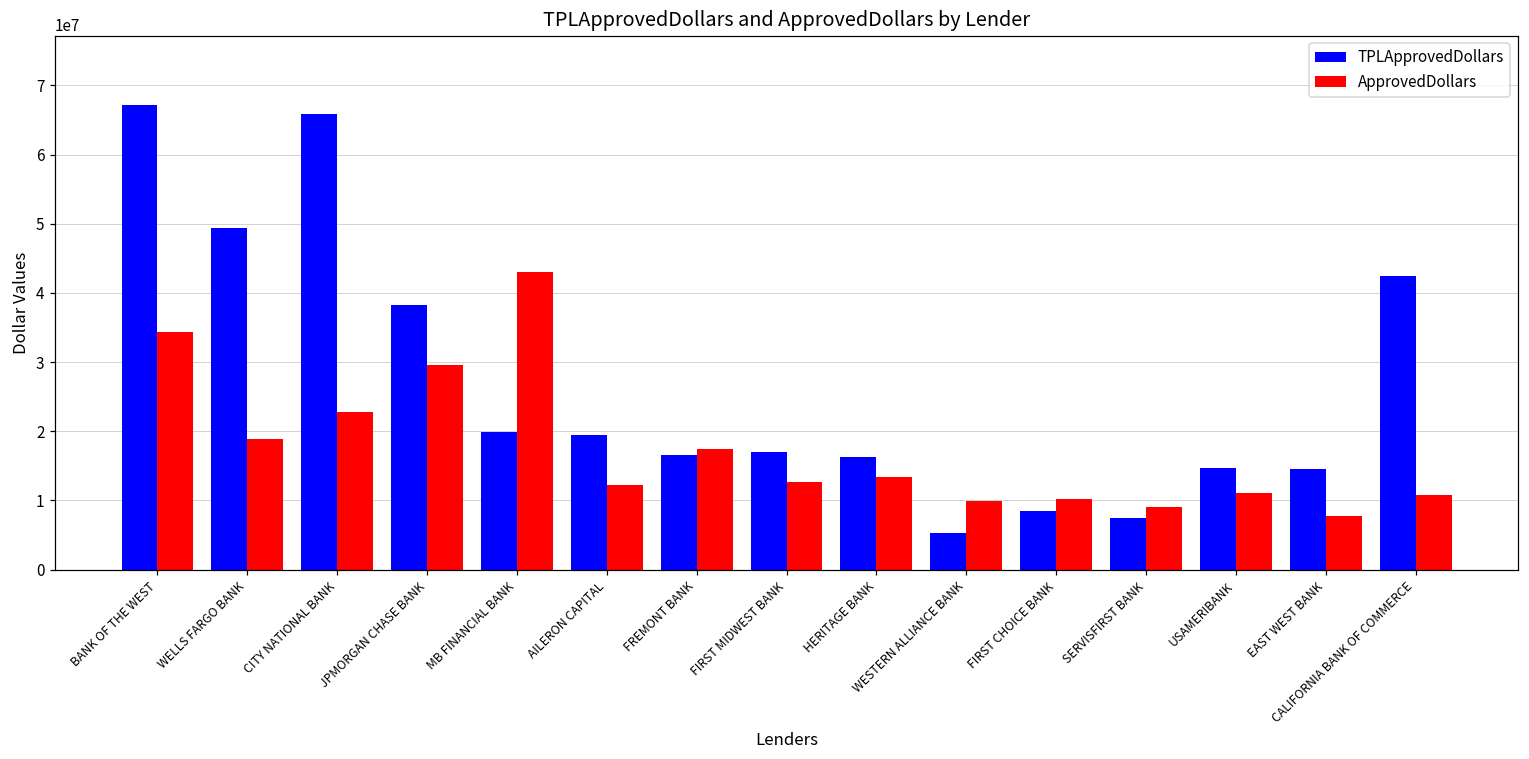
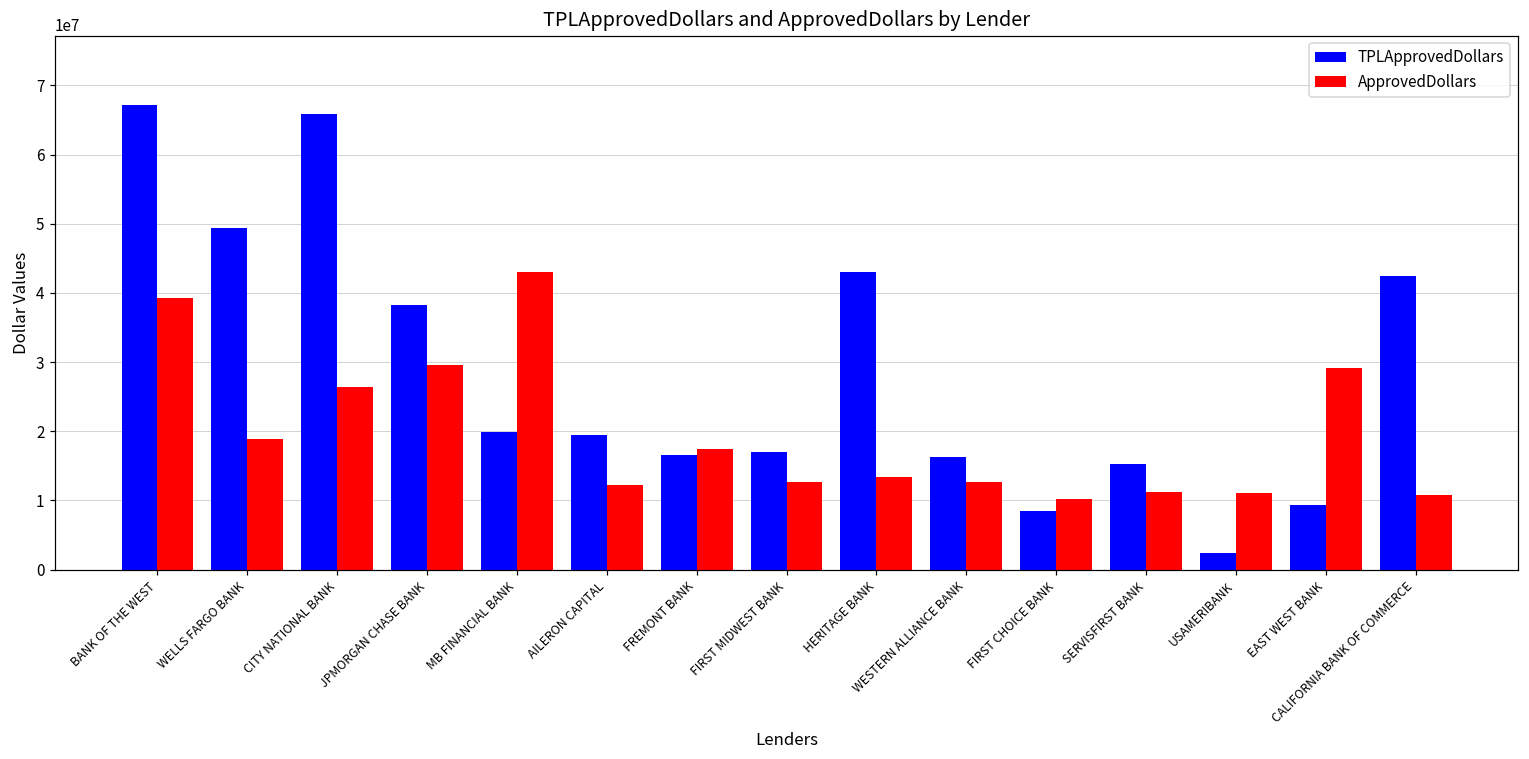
  {
    "TPLApprovedDollars": {
      "BANK OF THE WEST": 67000000,
      "WELLS FARGO BANK": 49000000,
      "CITY NATIONAL BANK": 66000000,
      "JPMORGAN CHASE BANK": 38000000,
      "MB FINANCIAL BANK": 20000000,
      "AILERON CAPITAL": 19000000,
      "FREMONT BANK": 17000000,
      "FIRST MIDWEST BANK": 17000000,
-     "HERITAGE BANK": 16000000,
-     "WESTERN ALLIANCE BANK": 5000000,
+     "HERITAGE BANK": 43000000,
+     "WESTERN ALLIANCE BANK": 16000000,
      "FIRST CHOICE BANK": 8000000,
-     "SERVISFIRST BANK": 7000000,
-     "USAMERIBANK": 15000000,
-     "EAST WEST BANK": 15000000,
+     "SERVISFIRST BANK": 15000000,
+     "USAMERIBANK": 2000000,
+     "EAST WEST BANK": 9000000,
      "CALIFORNIA BANK OF COMMERCE": 43000000
    },
    "ApprovedDollars": {
-     "BANK OF THE WEST": 34000000,
+     "BANK OF THE WEST": 39000000,
      "WELLS FARGO BANK": 19000000,
-     "CITY NATIONAL BANK": 23000000,
+     "CITY NATIONAL BANK": 26000000,
      "JPMORGAN CHASE BANK": 30000000,
      "MB FINANCIAL BANK": 43000000,
      "AILERON CAPITAL": 12000000,
      "FREMONT BANK": 17000000,
      "FIRST MIDWEST BANK": 13000000,
      "HERITAGE BANK": 13000000,
-     "WESTERN ALLIANCE BANK": 10000000,
+     "WESTERN ALLIANCE BANK": 13000000,
      "FIRST CHOICE BANK": 10000000,
-     "SERVISFIRST BANK": 9000000,
+     "SERVISFIRST BANK": 11000000,
      "USAMERIBANK": 11000000,
-     "EAST WEST BANK": 8000000,
+     "EAST WEST BANK": 29000000,
      "CALIFORNIA BANK OF COMMERCE": 11000000
    }
  }
